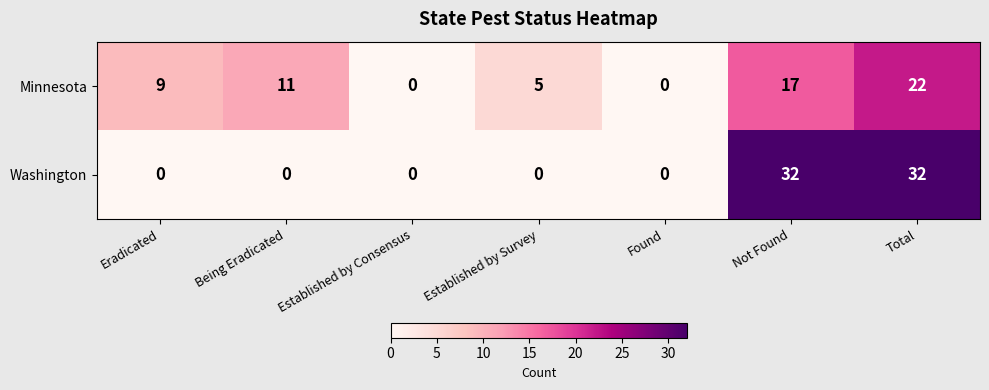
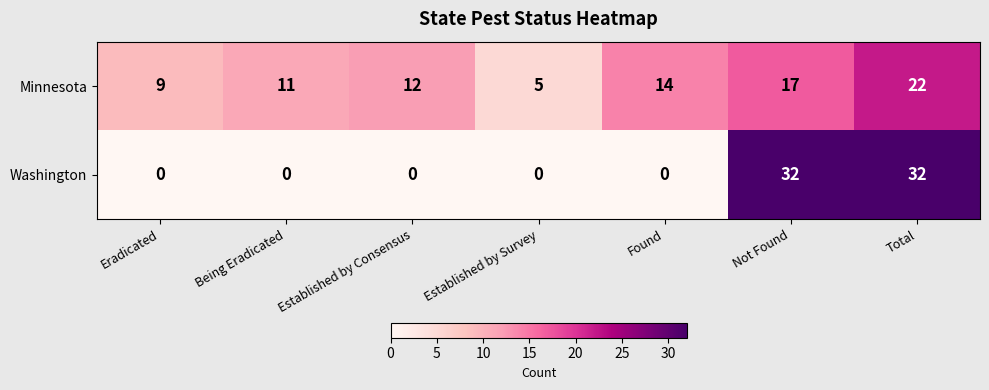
  {
    "Minnesota": {
      "Eradicated": 9,
      "Being Eradicated": 11,
-     "Established by Consensus": 0,
+     "Established by Consensus": 12,
      "Established by Survey": 5,
-     "Found": 0,
+     "Found": 14,
      "Not Found": 17,
      "Total": 22
    },
    "Washington": {
      "Eradicated": 0,
      "Being Eradicated": 0,
      "Established by Consensus": 0,
      "Established by Survey": 0,
      "Found": 0,
      "Not Found": 32,
      "Total": 32
    }
  }
